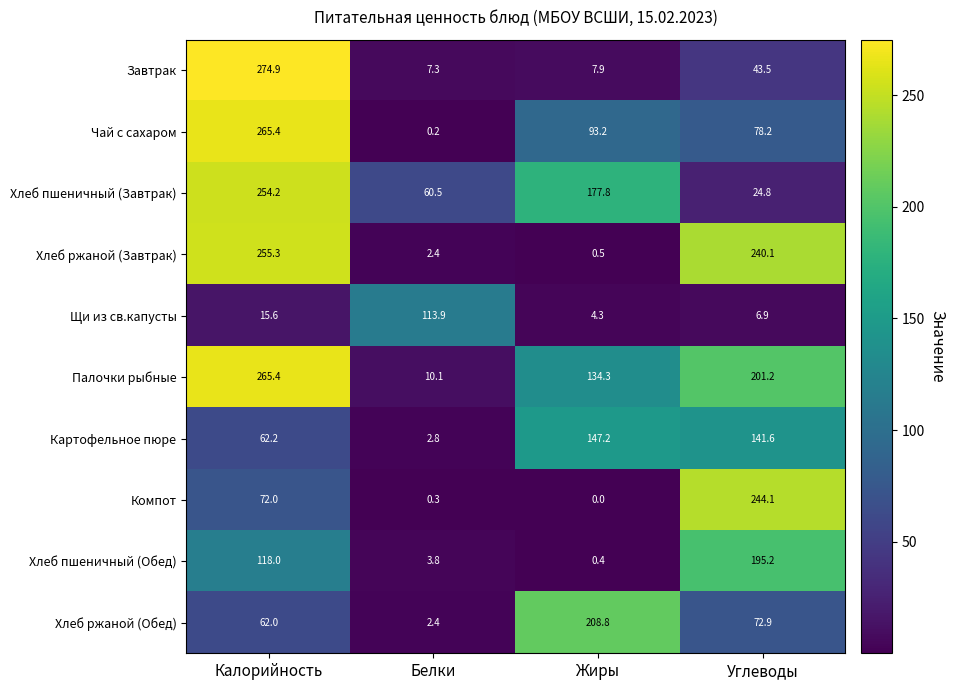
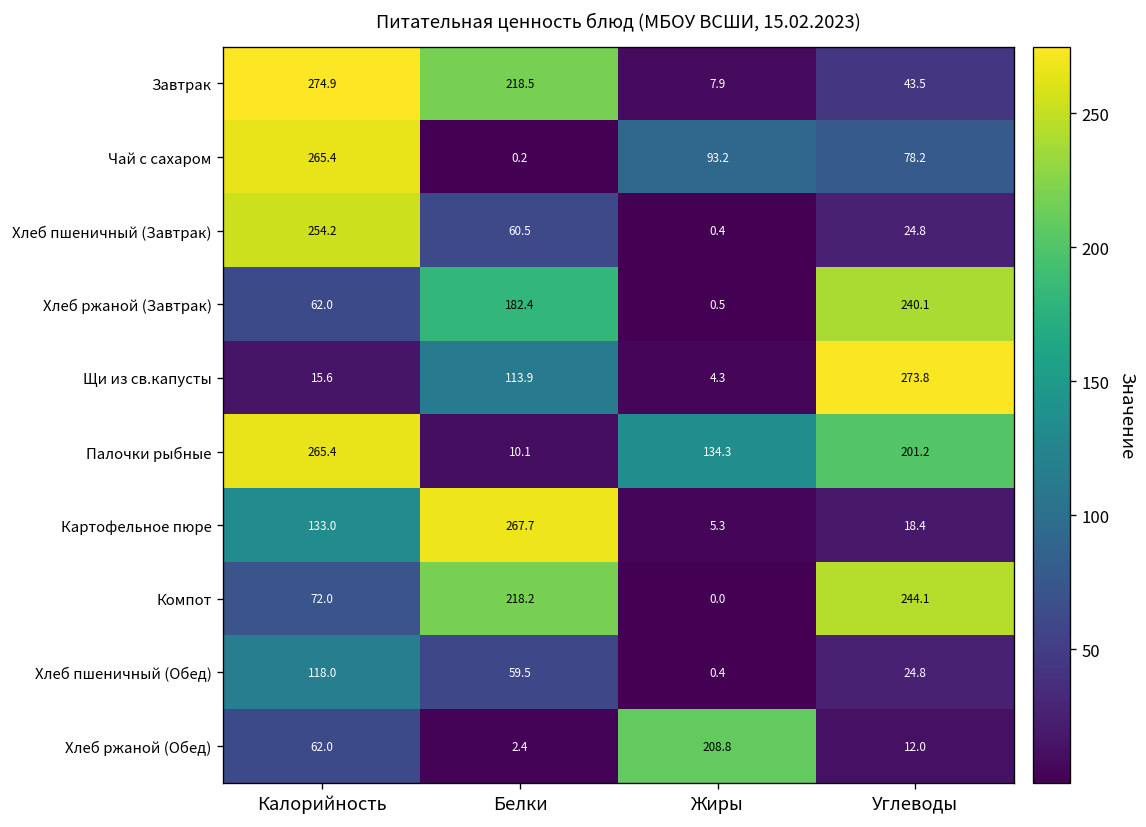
  {
    "Завтрак": {
      "Калорийность": 274.9,
-     "Белки": 7.3,
+     "Белки": 218.5,
      "Жиры": 7.9,
      "Углеводы": 43.5
    },
    "Чай с сахаром": {
      "Калорийность": 265.4,
      "Белки": 0.2,
      "Жиры": 93.2,
      "Углеводы": 78.2
    },
    "Хлеб пшеничный (Завтрак)": {
      "Калорийность": 254.2,
      "Белки": 60.5,
-     "Жиры": 177.8,
+     "Жиры": 0.4,
      "Углеводы": 24.8
    },
    "Хлеб ржаной (Завтрак)": {
-     "Калорийность": 255.3,
-     "Белки": 2.4,
+     "Калорийность": 62.0,
+     "Белки": 182.4,
      "Жиры": 0.5,
      "Углеводы": 240.1
    },
    "Щи из св.капусты": {
      "Калорийность": 15.6,
      "Белки": 113.9,
      "Жиры": 4.3,
-     "Углеводы": 6.9
+     "Углеводы": 273.8
    },
    "Палочки рыбные": {
      "Калорийность": 265.4,
      "Белки": 10.1,
      "Жиры": 134.3,
      "Углеводы": 201.2
    },
    "Картофельное пюре": {
-     "Калорийность": 62.2,
-     "Белки": 2.8,
-     "Жиры": 147.2,
-     "Углеводы": 141.6
+     "Калорийность": 133.0,
+     "Белки": 267.7,
+     "Жиры": 5.3,
+     "Углеводы": 18.4
    },
    "Компот": {
      "Калорийность": 72.0,
-     "Белки": 0.3,
+     "Белки": 218.2,
      "Жиры": 0.0,
      "Углеводы": 244.1
    },
    "Хлеб пшеничный (Обед)": {
      "Калорийность": 118.0,
-     "Белки": 3.8,
+     "Белки": 59.5,
      "Жиры": 0.4,
-     "Углеводы": 195.2
+     "Углеводы": 24.8
    },
    "Хлеб ржаной (Обед)": {
      "Калорийность": 62.0,
      "Белки": 2.4,
      "Жиры": 208.8,
-     "Углеводы": 72.9
+     "Углеводы": 12.0
    }
  }
